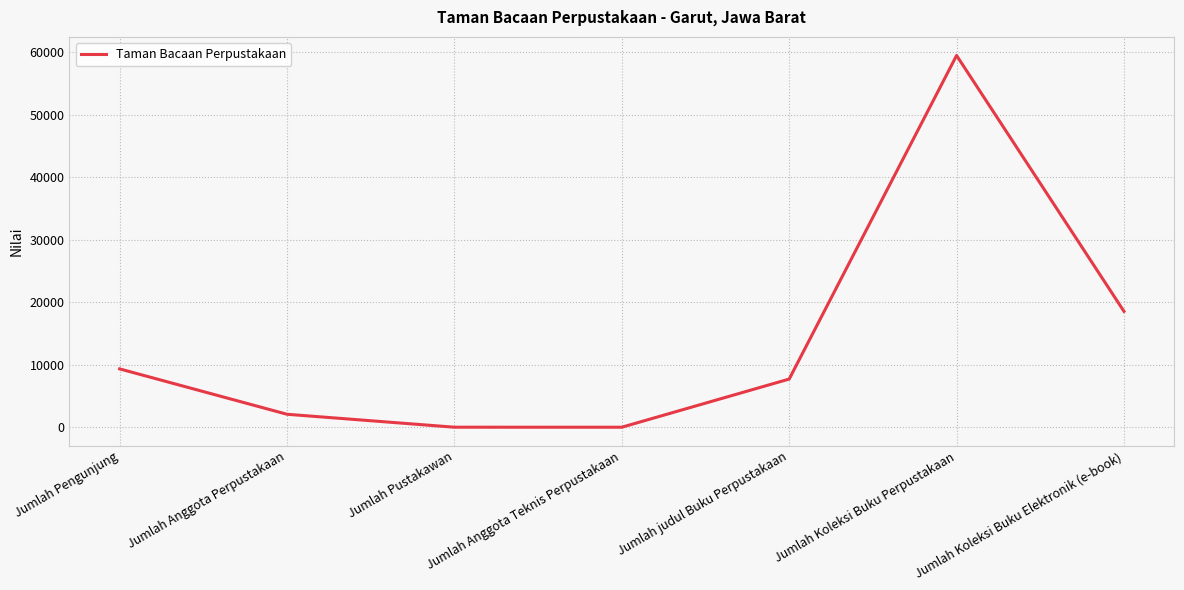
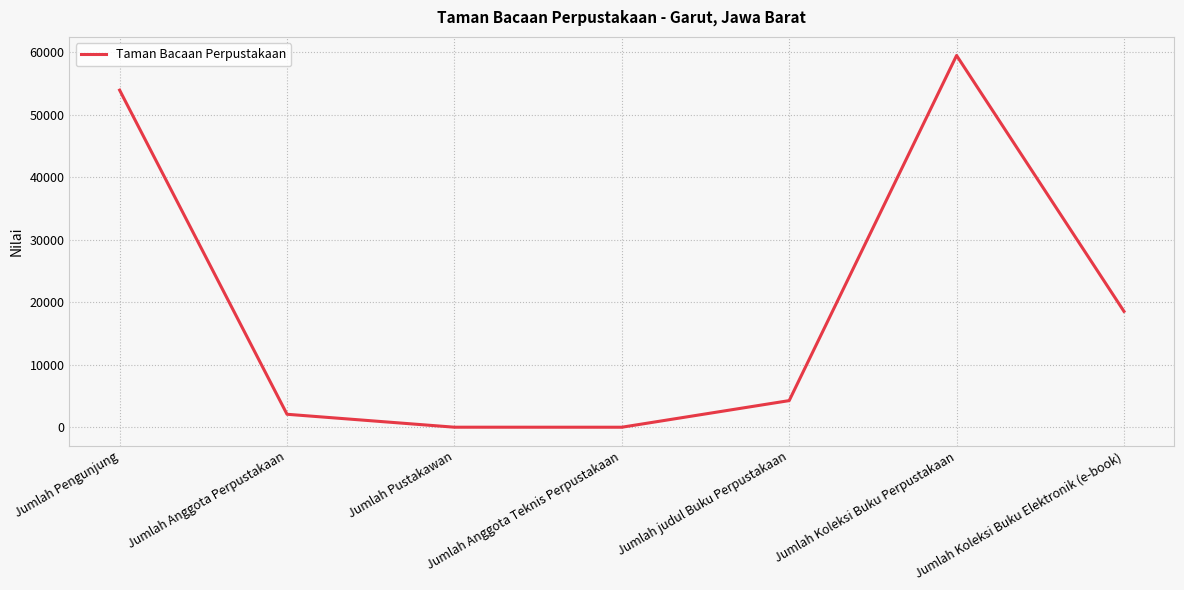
  {
-   "Jumlah Pengunjung": 9000,
+   "Jumlah Pengunjung": 54000,
    "Jumlah Anggota Perpustakaan": 2000,
    "Jumlah Pustakawan": 0,
    "Jumlah Anggota Teknis Perpustakaan": 0,
-   "Jumlah judul Buku Perpustakaan": 8000,
+   "Jumlah judul Buku Perpustakaan": 4000,
    "Jumlah Koleksi Buku Perpustakaan": 59000,
    "Jumlah Koleksi Buku Elektronik (e-book)": 19000
  }
